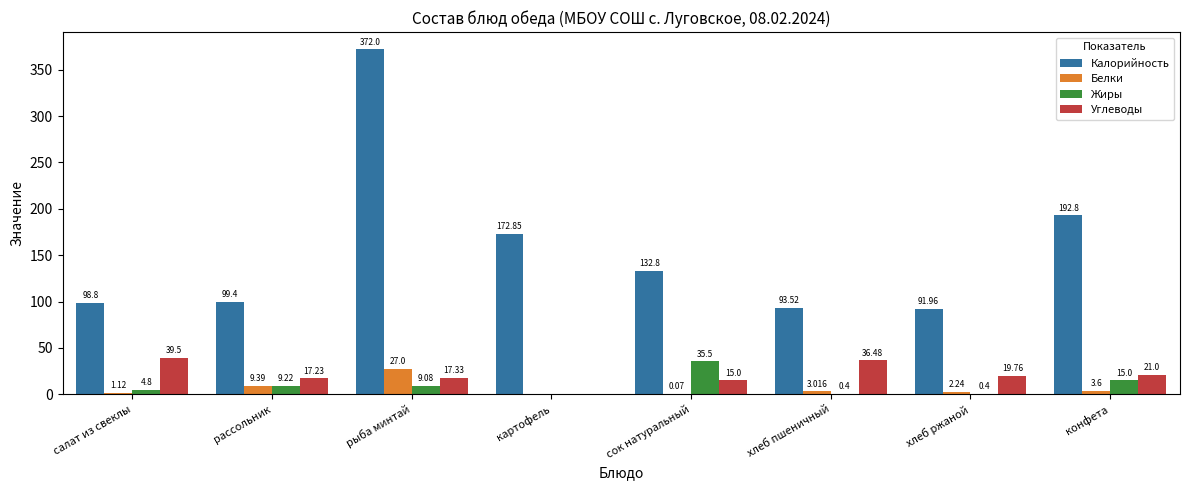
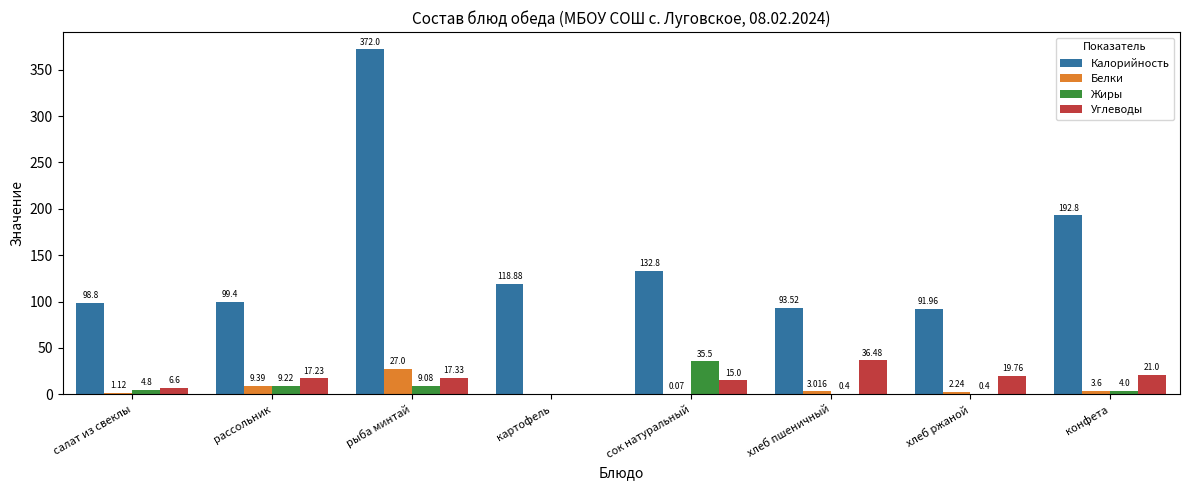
  {
    "Калорийность": {
      "салат из свеклы": 98.8,
      "рассольник": 99.4,
      "рыба минтай": 372.0,
-     "картофель": 172.85,
+     "картофель": 118.88,
      "сок натуральный": 132.8,
      "хлеб пшеничный": 93.52,
      "хлеб ржаной": 91.96,
      "конфета": 192.8
    },
    "Белки": {
      "салат из свеклы": 1.12,
      "рассольник": 9.39,
      "рыба минтай": 27.0,
      "сок натуральный": 0.07,
      "хлеб пшеничный": 3.016,
      "хлеб ржаной": 2.24,
      "конфета": 3.6
    },
    "Жиры": {
      "салат из свеклы": 4.8,
      "рассольник": 9.22,
      "рыба минтай": 9.08,
      "сок натуральный": 35.5,
      "хлеб пшеничный": 0.4,
      "хлеб ржаной": 0.4,
-     "конфета": 15.0
+     "конфета": 4.0
    },
    "Углеводы": {
-     "салат из свеклы": 39.5,
+     "салат из свеклы": 6.6,
      "рассольник": 17.23,
      "рыба минтай": 17.33,
      "сок натуральный": 15.0,
      "хлеб пшеничный": 36.48,
      "хлеб ржаной": 19.76,
      "конфета": 21.0
    }
  }
